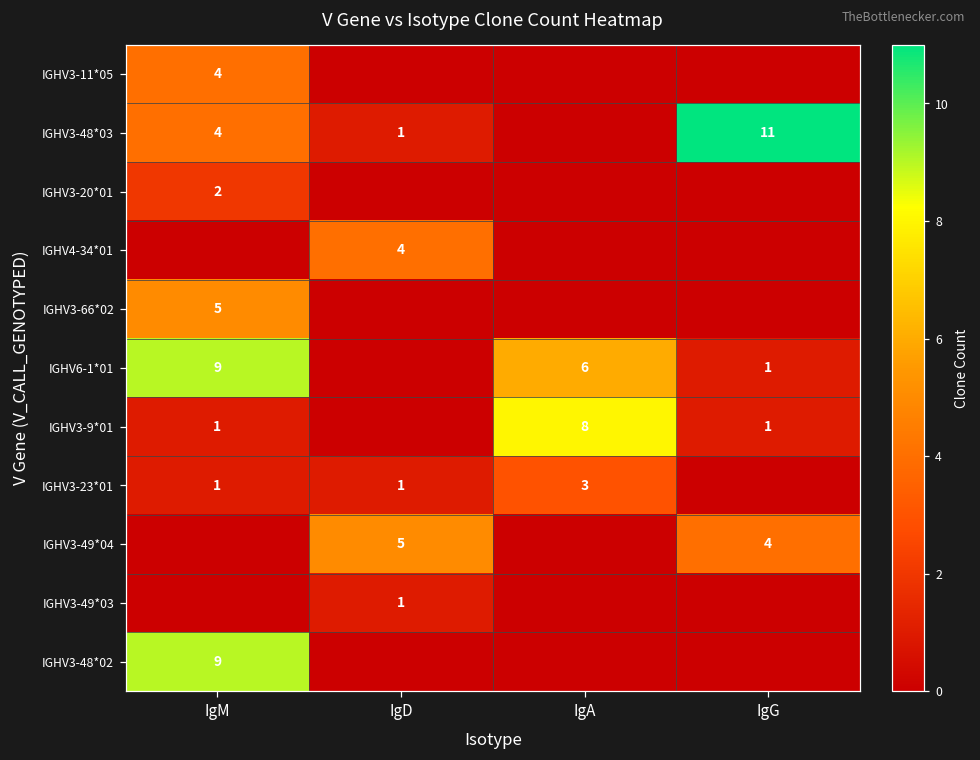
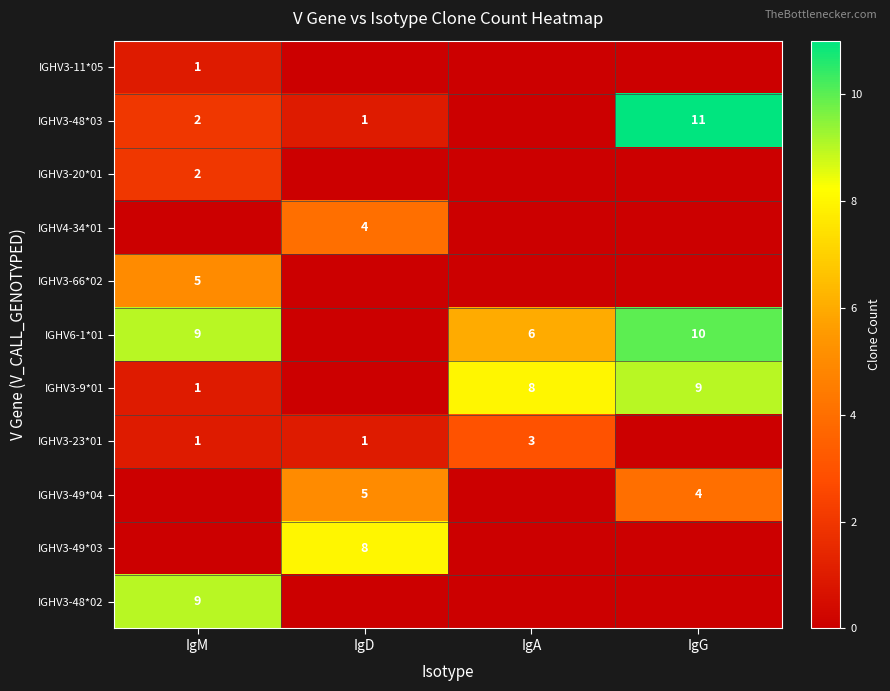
  {
    "IGHV3-11*05": {
-     "IgM": 4
+     "IgM": 1
    },
    "IGHV3-48*03": {
-     "IgM": 4,
+     "IgM": 2,
      "IgD": 1,
      "IgG": 11
    },
    "IGHV3-20*01": {
      "IgM": 2
    },
    "IGHV4-34*01": {
      "IgD": 4
    },
    "IGHV3-66*02": {
      "IgM": 5
    },
    "IGHV6-1*01": {
      "IgM": 9,
      "IgA": 6,
-     "IgG": 1
+     "IgG": 10
    },
    "IGHV3-9*01": {
      "IgM": 1,
      "IgA": 8,
-     "IgG": 1
+     "IgG": 9
    },
    "IGHV3-23*01": {
      "IgM": 1,
      "IgD": 1,
      "IgA": 3
    },
    "IGHV3-49*04": {
      "IgD": 5,
      "IgG": 4
    },
    "IGHV3-49*03": {
-     "IgD": 1
+     "IgD": 8
    },
    "IGHV3-48*02": {
      "IgM": 9
    }
  }
